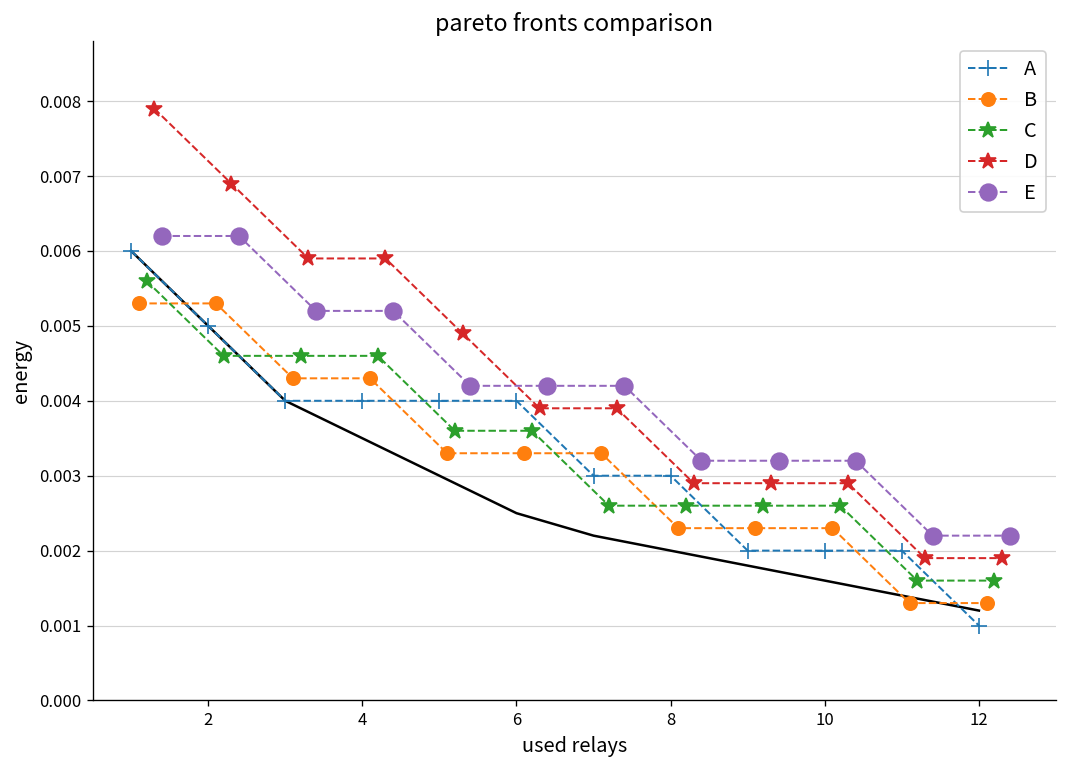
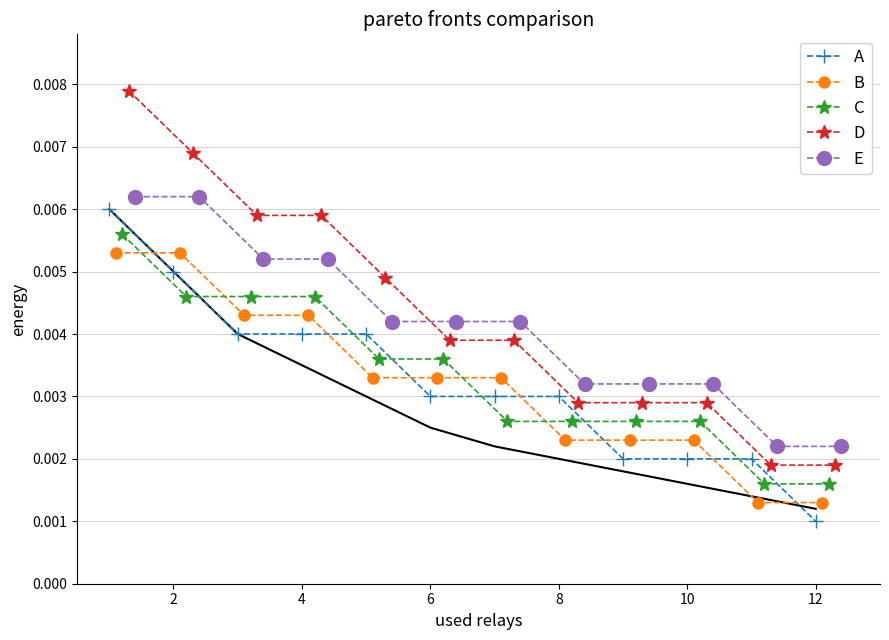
  {
    "A": {
      "4": 0.0040,
-     "6": 0.0040,
+     "6": 0.0030,
      "8": 0.0030,
      "10": 0.0020,
      "12": 0.0010
    }
  }
